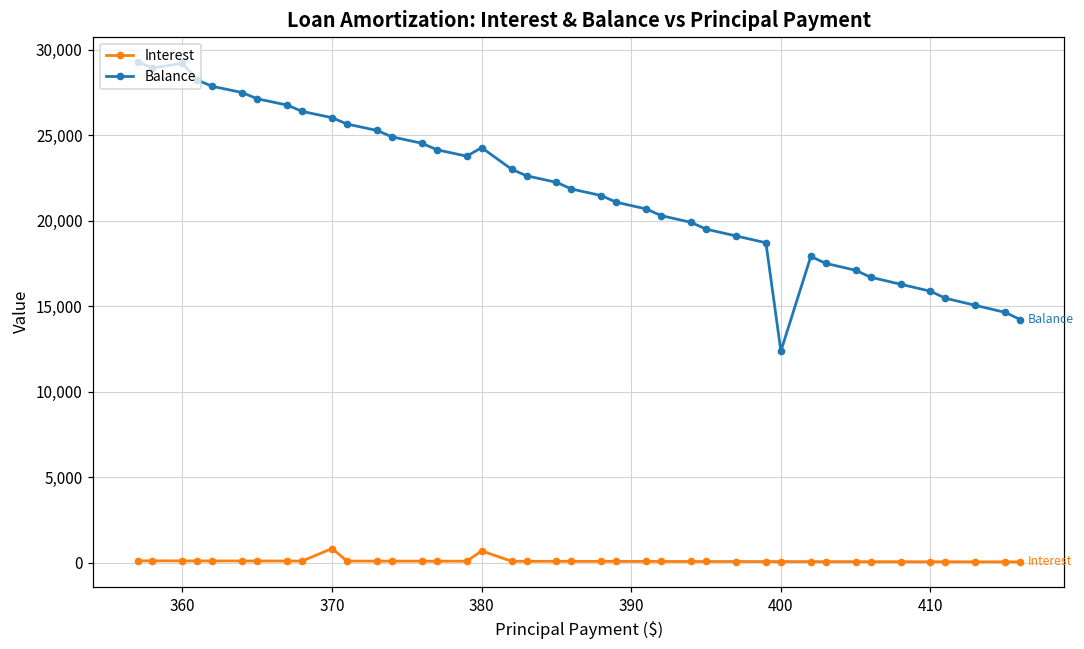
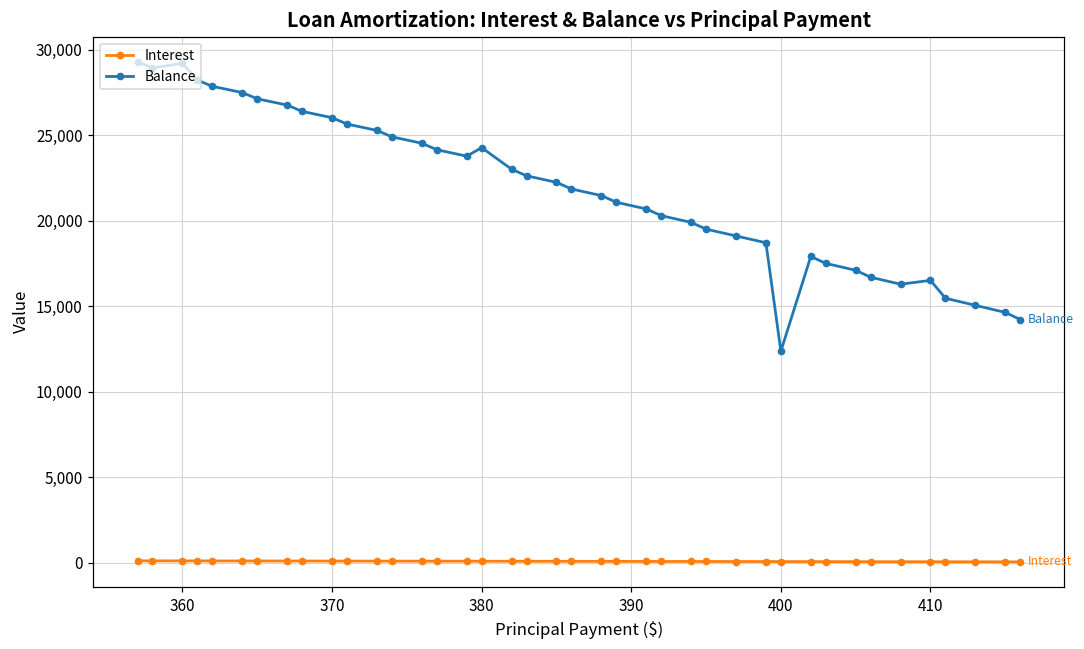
  {
    "Interest": {
      "360": "100",
-     "370": "800",
-     "380": "700",
+     "370": "100",
+     "380": "100",
      "400": "100",
      "410": "100"
    },
    "Balance": {
      "370": "26,000",
      "380": "24,300",
      "400": "12,400",
-     "410": "15,900"
+     "410": "16,500"
    }
  }
